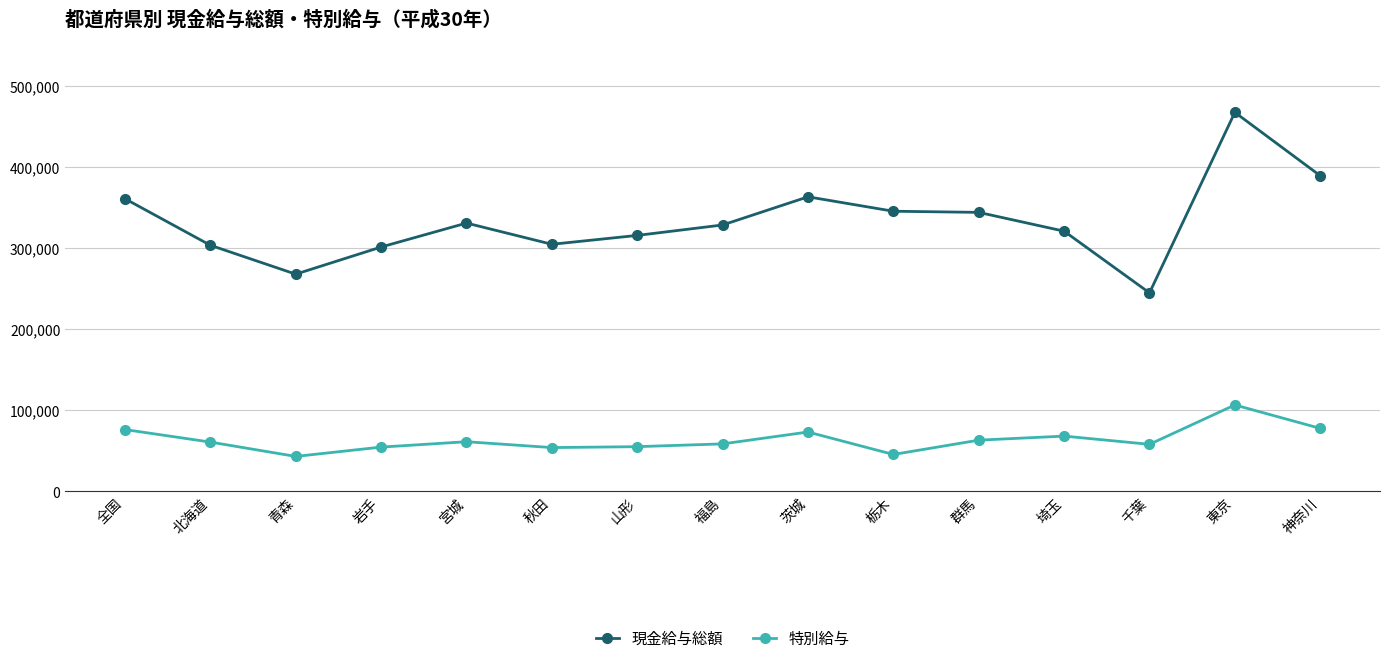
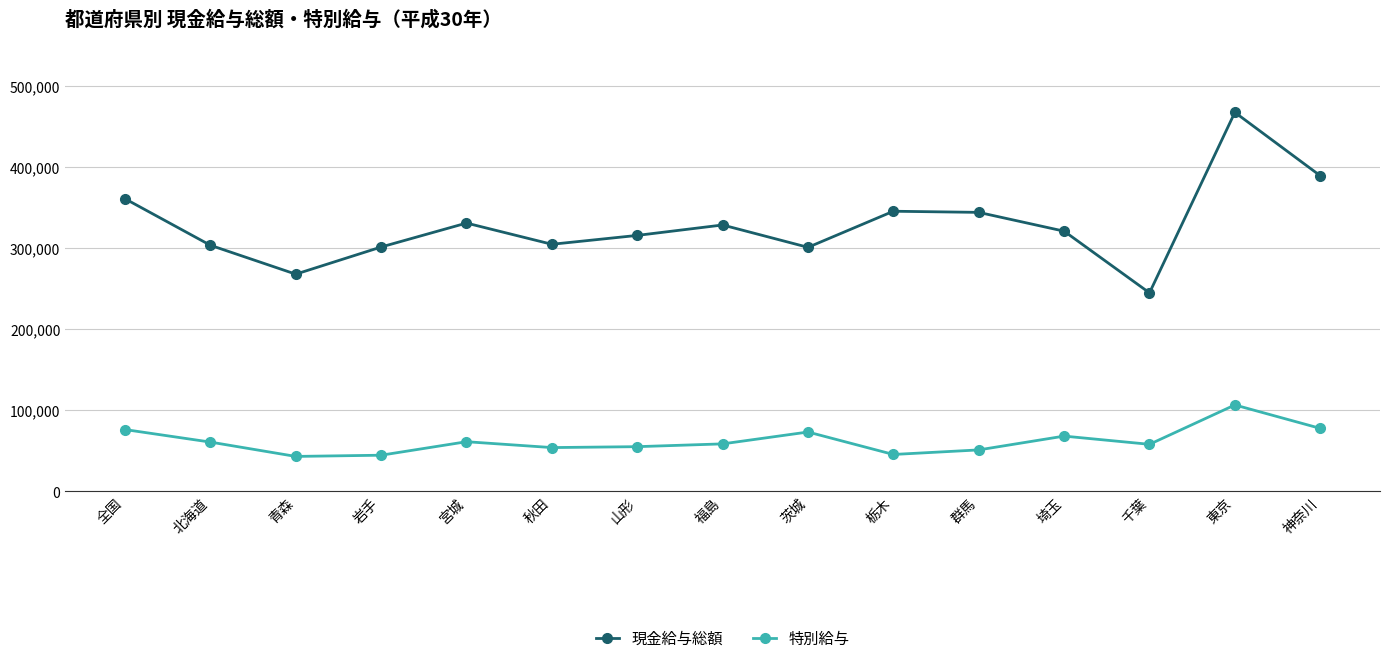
  {
    "現金給与総額": {
      "全国": "360,000",
      "北海道": "300,000",
      "青森": "270,000",
      "岩手": "300,000",
      "宮城": "330,000",
      "秋田": "300,000",
      "山形": "320,000",
      "福島": "330,000",
-     "茨城": "360,000",
+     "茨城": "300,000",
      "栃木": "350,000",
      "群馬": "340,000",
      "埼玉": "320,000",
      "千葉": "240,000",
      "東京": "470,000",
      "神奈川": "390,000"
    },
    "特別給与": {
      "全国": "80,000",
      "北海道": "60,000",
      "青森": "40,000",
-     "岩手": "50,000",
+     "岩手": "40,000",
      "宮城": "60,000",
      "秋田": "50,000",
      "山形": "60,000",
      "福島": "60,000",
      "茨城": "70,000",
      "栃木": "50,000",
-     "群馬": "60,000",
+     "群馬": "50,000",
      "埼玉": "70,000",
      "千葉": "60,000",
      "東京": "110,000",
      "神奈川": "80,000"
    }
  }
